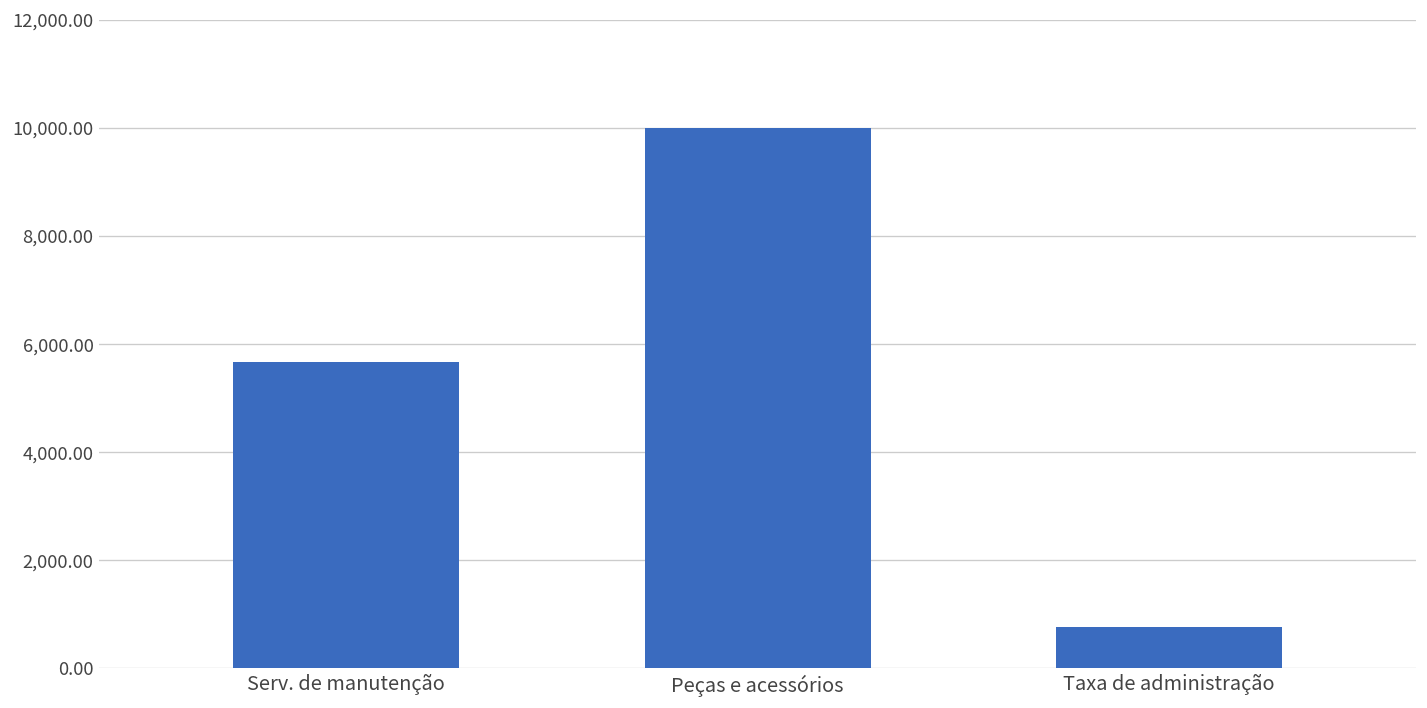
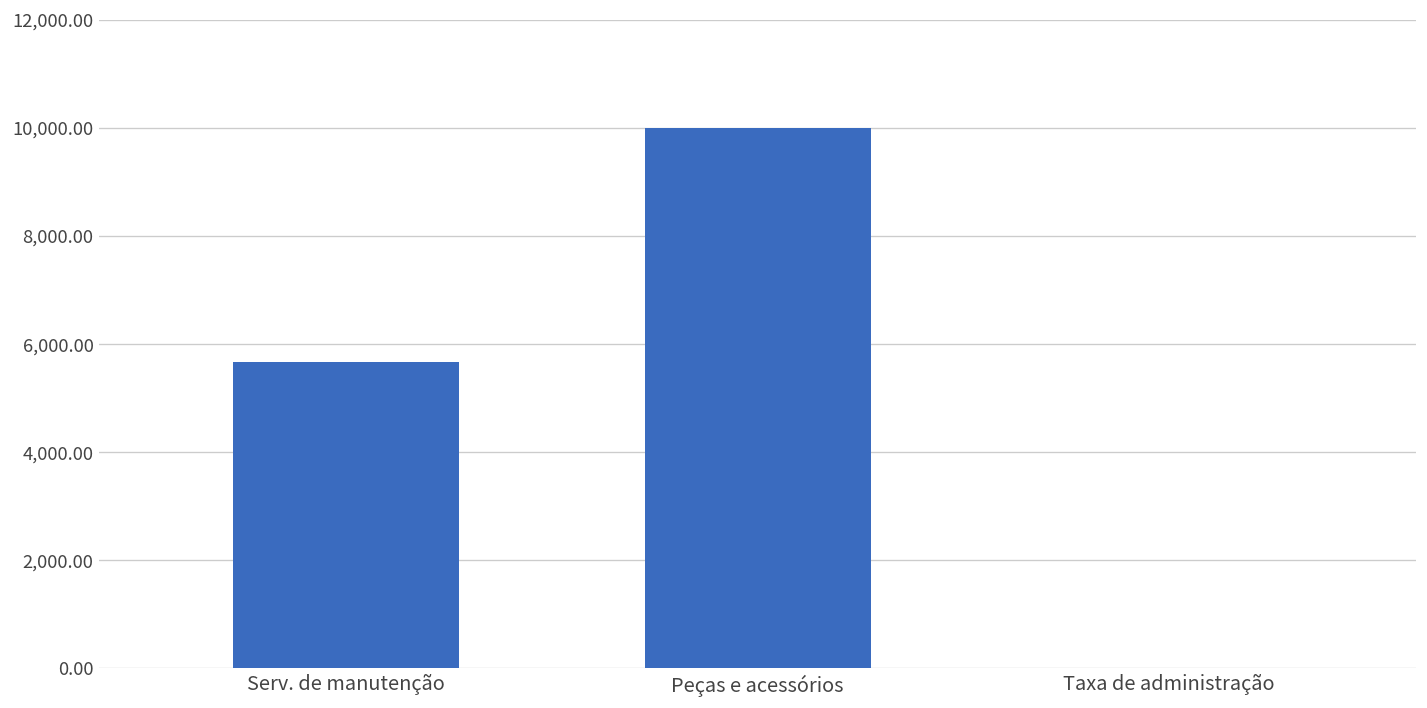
  {
    "Serv. de manutenção": "5,700",
    "Peças e acessórios": "10,000",
-   "Taxa de administração": "800"
+   "Taxa de administração": "0"
  }
